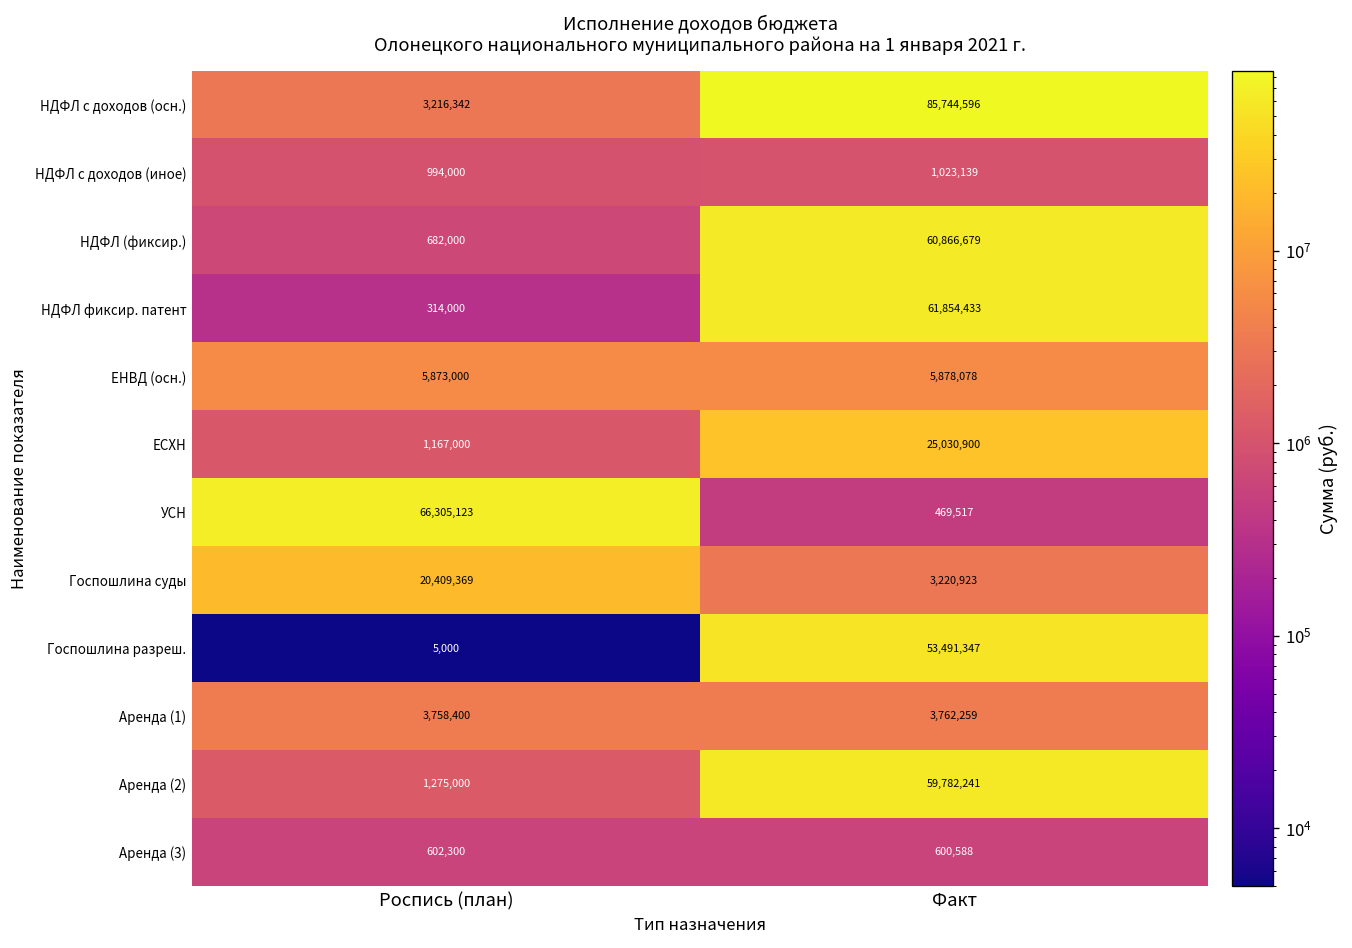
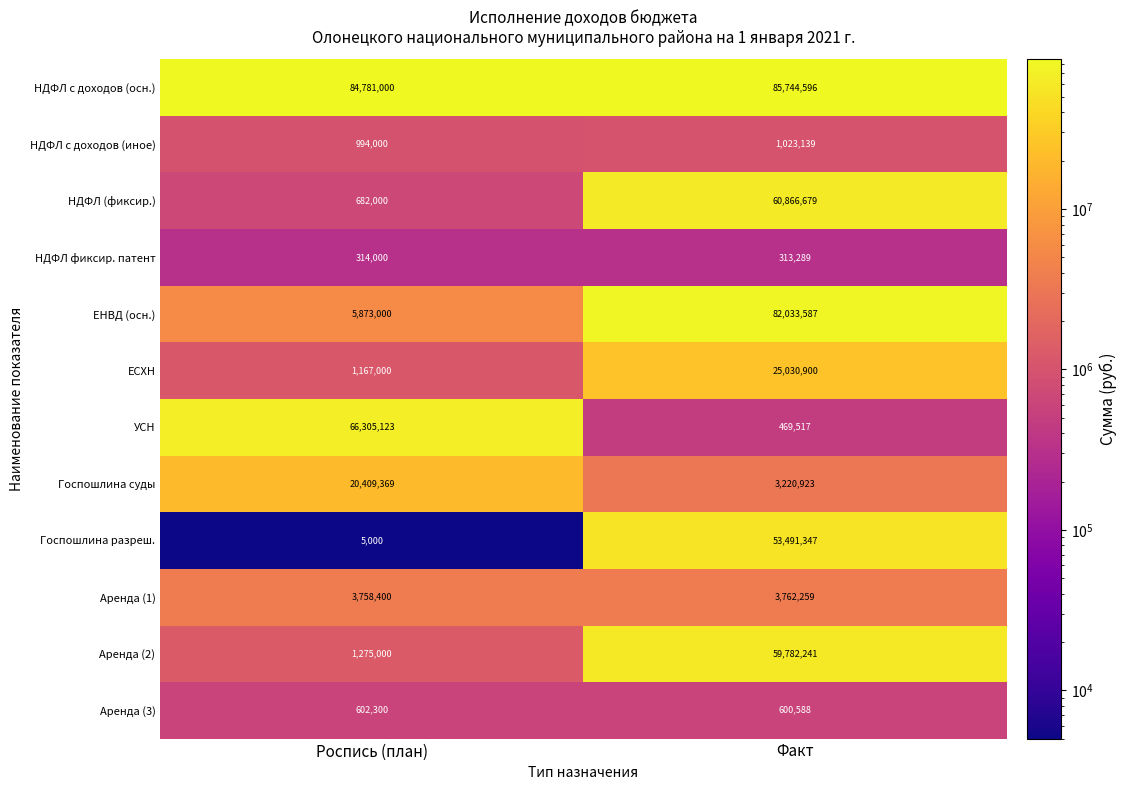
  {
    "НДФЛ с доходов (осн.)": {
-     "Роспись (план)": "3,216,342",
+     "Роспись (план)": "84,781,000",
      "Факт": "85,744,596"
    },
    "НДФЛ с доходов (иное)": {
      "Роспись (план)": "994,000",
      "Факт": "1,023,139"
    },
    "НДФЛ (фиксир.)": {
      "Роспись (план)": "682,000",
      "Факт": "60,866,679"
    },
    "НДФЛ фиксир. патент": {
      "Роспись (план)": "314,000",
-     "Факт": "61,854,433"
+     "Факт": "313,289"
    },
    "ЕНВД (осн.)": {
      "Роспись (план)": "5,873,000",
-     "Факт": "5,878,078"
+     "Факт": "82,033,587"
    },
    "ЕСХН": {
      "Роспись (план)": "1,167,000",
      "Факт": "25,030,900"
    },
    "УСН": {
      "Роспись (план)": "66,305,123",
      "Факт": "469,517"
    },
    "Госпошлина суды": {
      "Роспись (план)": "20,409,369",
      "Факт": "3,220,923"
    },
    "Госпошлина разреш.": {
      "Роспись (план)": "5,000",
      "Факт": "53,491,347"
    },
    "Аренда (1)": {
      "Роспись (план)": "3,758,400",
      "Факт": "3,762,259"
    },
    "Аренда (2)": {
      "Роспись (план)": "1,275,000",
      "Факт": "59,782,241"
    },
    "Аренда (3)": {
      "Роспись (план)": "602,300",
      "Факт": "600,588"
    }
  }
